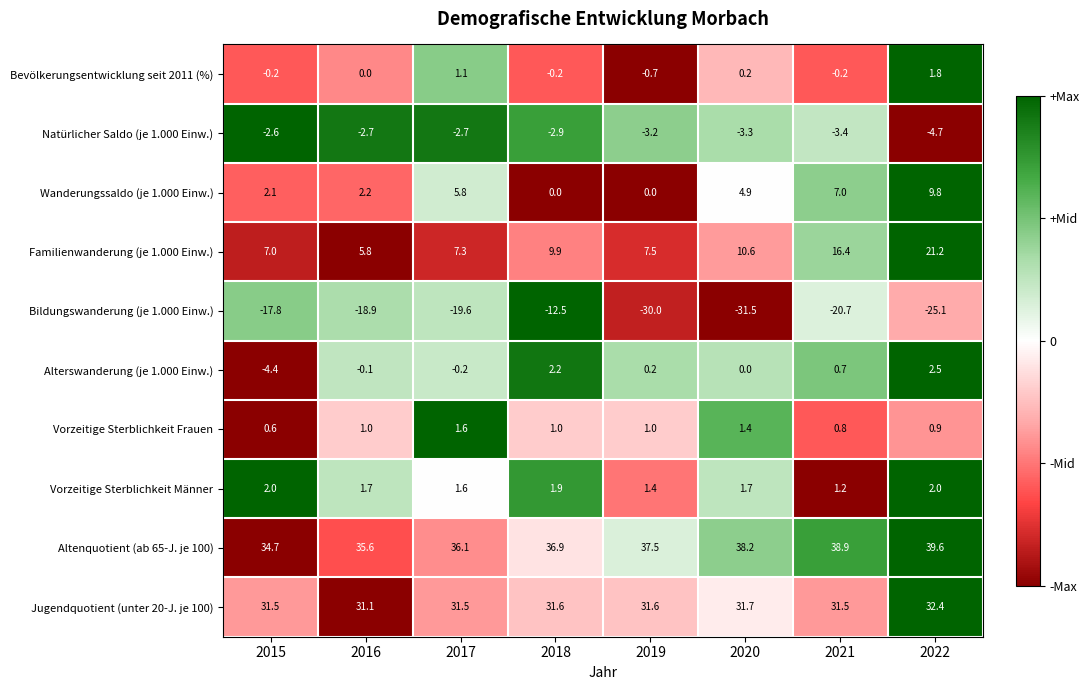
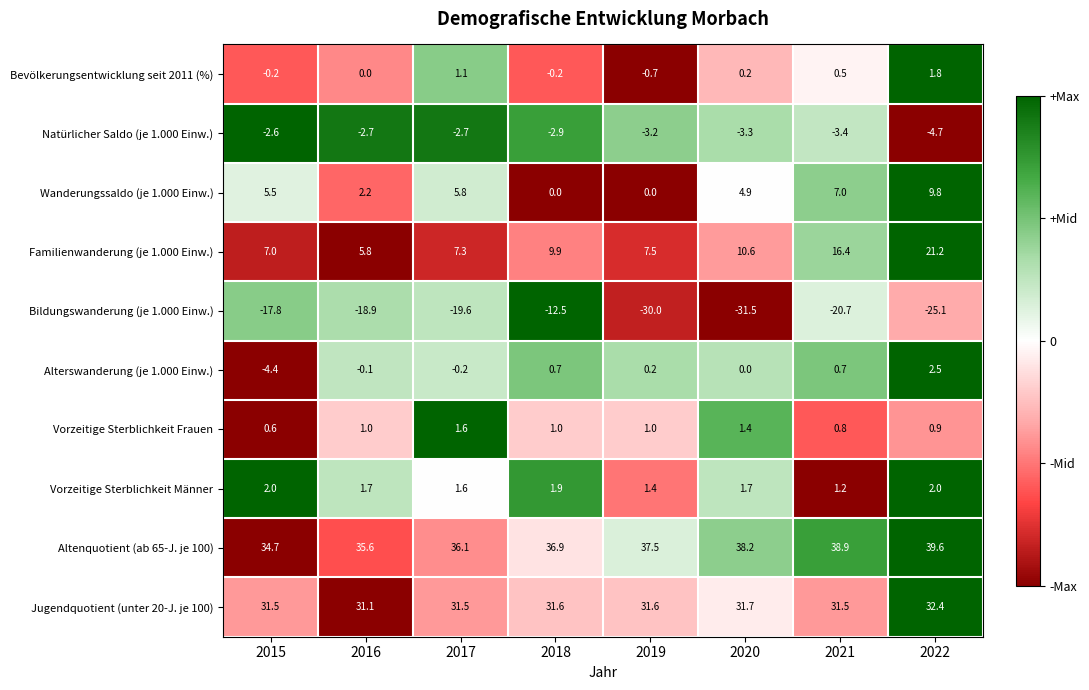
  {
    "Bevölkerungsentwicklung seit 2011 (%)": {
      "2015": -0.2,
      "2016": 0.0,
      "2017": 1.1,
      "2018": -0.2,
      "2019": -0.7,
      "2020": 0.2,
-     "2021": -0.2,
+     "2021": 0.5,
      "2022": 1.8
    },
    "Natürlicher Saldo (je 1.000 Einw.)": {
      "2015": -2.6,
      "2016": -2.7,
      "2017": -2.7,
      "2018": -2.9,
      "2019": -3.2,
      "2020": -3.3,
      "2021": -3.4,
      "2022": -4.7
    },
    "Wanderungssaldo (je 1.000 Einw.)": {
-     "2015": 2.1,
+     "2015": 5.5,
      "2016": 2.2,
      "2017": 5.8,
      "2018": 0.0,
      "2019": 0.0,
      "2020": 4.9,
      "2021": 7.0,
      "2022": 9.8
    },
    "Familienwanderung (je 1.000 Einw.)": {
      "2015": 7.0,
      "2016": 5.8,
      "2017": 7.3,
      "2018": 9.9,
      "2019": 7.5,
      "2020": 10.6,
      "2021": 16.4,
      "2022": 21.2
    },
    "Bildungswanderung (je 1.000 Einw.)": {
      "2015": -17.8,
      "2016": -18.9,
      "2017": -19.6,
      "2018": -12.5,
      "2019": -30.0,
      "2020": -31.5,
      "2021": -20.7,
      "2022": -25.1
    },
    "Alterswanderung (je 1.000 Einw.)": {
      "2015": -4.4,
      "2016": -0.1,
      "2017": -0.2,
-     "2018": 2.2,
+     "2018": 0.7,
      "2019": 0.2,
      "2020": 0.0,
      "2021": 0.7,
      "2022": 2.5
    },
    "Vorzeitige Sterblichkeit Frauen": {
      "2015": 0.6,
      "2016": 1.0,
      "2017": 1.6,
      "2018": 1.0,
      "2019": 1.0,
      "2020": 1.4,
      "2021": 0.8,
      "2022": 0.9
    },
    "Vorzeitige Sterblichkeit Männer": {
      "2015": 2.0,
      "2016": 1.7,
      "2017": 1.6,
      "2018": 1.9,
      "2019": 1.4,
      "2020": 1.7,
      "2021": 1.2,
      "2022": 2.0
    },
    "Altenquotient (ab 65-J. je 100)": {
      "2015": 34.7,
      "2016": 35.6,
      "2017": 36.1,
      "2018": 36.9,
      "2019": 37.5,
      "2020": 38.2,
      "2021": 38.9,
      "2022": 39.6
    },
    "Jugendquotient (unter 20-J. je 100)": {
      "2015": 31.5,
      "2016": 31.1,
      "2017": 31.5,
      "2018": 31.6,
      "2019": 31.6,
      "2020": 31.7,
      "2021": 31.5,
      "2022": 32.4
    }
  }
